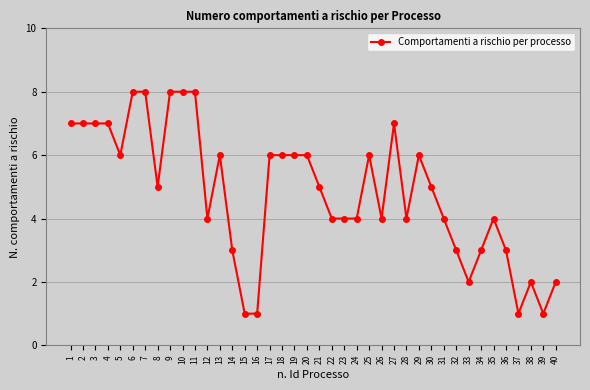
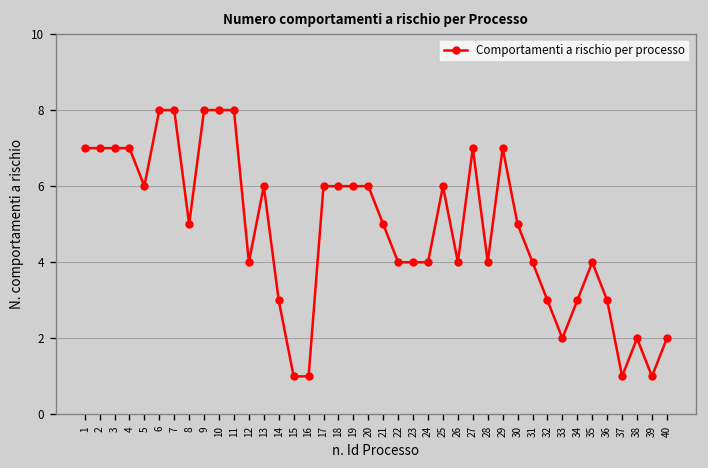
  {
    "1": 7,
    "2": 7,
    "3": 7,
    "4": 7,
    "5": 6,
    "6": 8,
    "7": 8,
    "8": 5,
    "9": 8,
    "10": 8,
    "11": 8,
    "12": 4,
    "13": 6,
    "14": 3,
    "15": 1,
    "16": 1,
    "17": 6,
    "18": 6,
    "19": 6,
    "20": 6,
    "21": 5,
    "22": 4,
    "23": 4,
    "24": 4,
    "25": 6,
    "26": 4,
    "27": 7,
    "28": 4,
-   "29": 6,
+   "29": 7,
    "30": 5,
    "31": 4,
    "32": 3,
    "33": 2,
    "34": 3,
    "35": 4,
    "36": 3,
    "37": 1,
    "38": 2,
    "39": 1,
    "40": 2
  }
